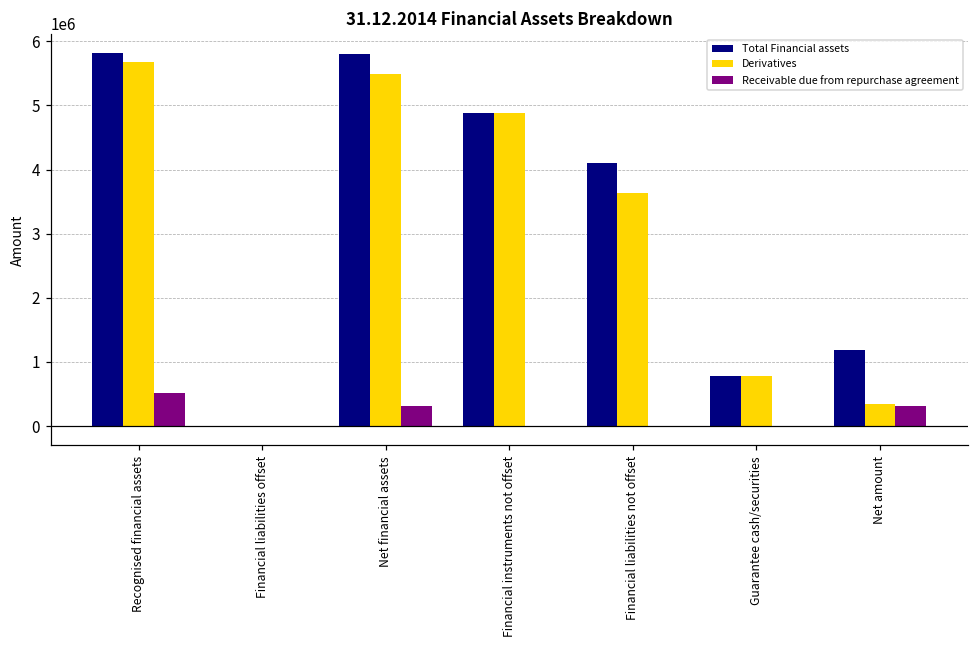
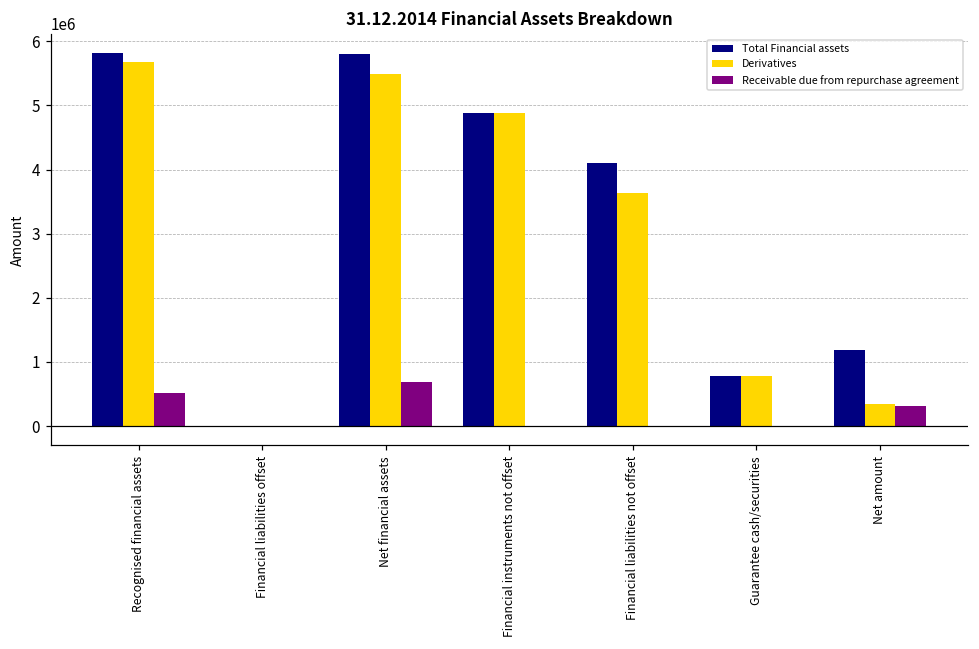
  {
    "Total Financial assets": {
      "Recognised financial assets": 5800000,
      "Net financial assets": 5800000,
      "Financial instruments not offset": 4900000,
      "Financial liabilities not offset": 4100000,
      "Guarantee cash/securities": 800000,
      "Net amount": 1200000
    },
    "Derivatives": {
      "Recognised financial assets": 5700000,
      "Net financial assets": 5500000,
      "Financial instruments not offset": 4900000,
      "Financial liabilities not offset": 3600000,
      "Guarantee cash/securities": 800000,
      "Net amount": 300000
    },
    "Receivable due from repurchase agreement": {
      "Recognised financial assets": 500000,
      "Financial liabilities offset": 0,
-     "Net financial assets": 300000,
+     "Net financial assets": 700000,
      "Financial instruments not offset": 0,
      "Financial liabilities not offset": 0,
      "Guarantee cash/securities": 0,
      "Net amount": 300000
    }
  }
